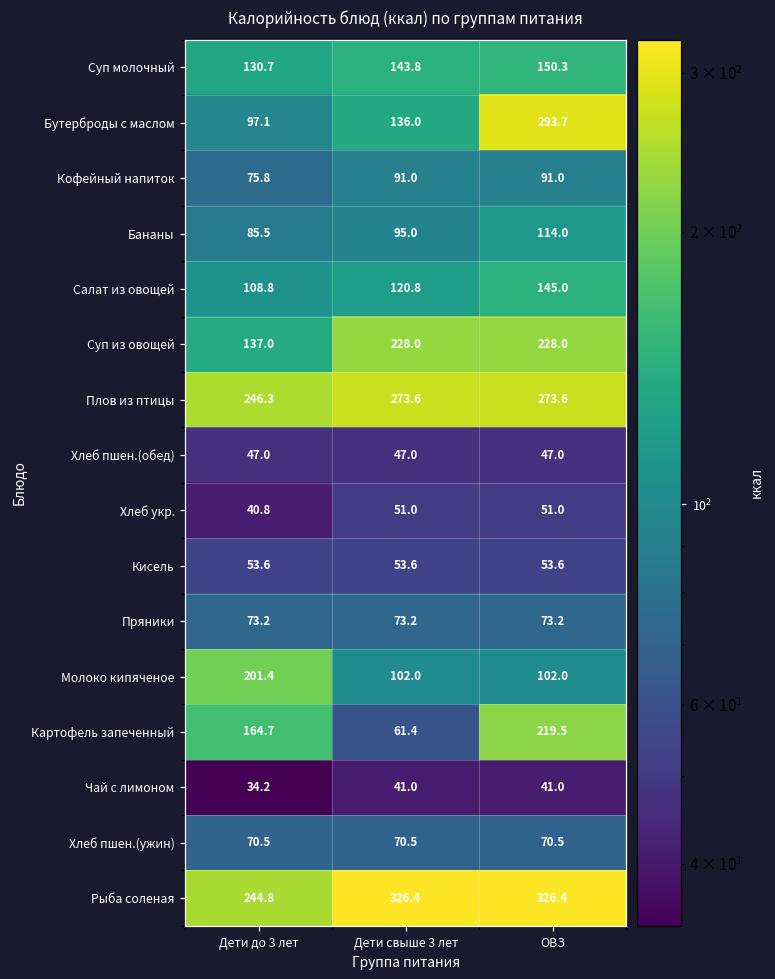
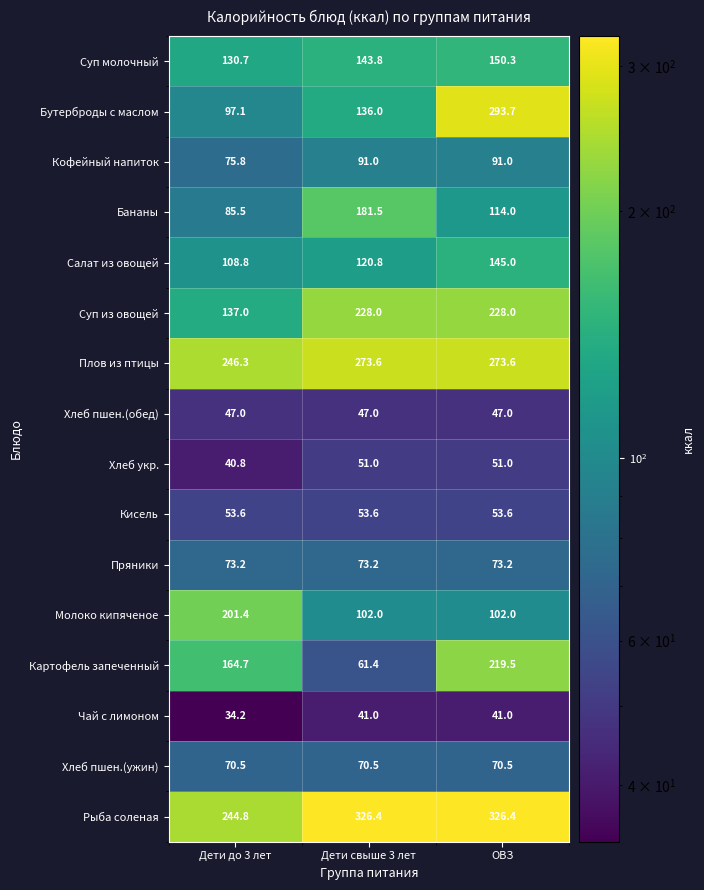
  {
    "Суп молочный": {
      "Дети до 3 лет": 130.7,
      "Дети свыше 3 лет": 143.8,
      "ОВЗ": 150.3
    },
    "Бутерброды с маслом": {
      "Дети до 3 лет": 97.1,
      "Дети свыше 3 лет": 136.0,
      "ОВЗ": 293.7
    },
    "Кофейный напиток": {
      "Дети до 3 лет": 75.8,
      "Дети свыше 3 лет": 91.0,
      "ОВЗ": 91.0
    },
    "Бананы": {
      "Дети до 3 лет": 85.5,
-     "Дети свыше 3 лет": 95.0,
+     "Дети свыше 3 лет": 181.5,
      "ОВЗ": 114.0
    },
    "Салат из овощей": {
      "Дети до 3 лет": 108.8,
      "Дети свыше 3 лет": 120.8,
      "ОВЗ": 145.0
    },
    "Суп из овощей": {
      "Дети до 3 лет": 137.0,
      "Дети свыше 3 лет": 228.0,
      "ОВЗ": 228.0
    },
    "Плов из птицы": {
      "Дети до 3 лет": 246.3,
      "Дети свыше 3 лет": 273.6,
      "ОВЗ": 273.6
    },
    "Хлеб пшен.(обед)": {
      "Дети до 3 лет": 47.0,
      "Дети свыше 3 лет": 47.0,
      "ОВЗ": 47.0
    },
    "Хлеб укр.": {
      "Дети до 3 лет": 40.8,
      "Дети свыше 3 лет": 51.0,
      "ОВЗ": 51.0
    },
    "Кисель": {
      "Дети до 3 лет": 53.6,
      "Дети свыше 3 лет": 53.6,
      "ОВЗ": 53.6
    },
    "Пряники": {
      "Дети до 3 лет": 73.2,
      "Дети свыше 3 лет": 73.2,
      "ОВЗ": 73.2
    },
    "Молоко кипяченое": {
      "Дети до 3 лет": 201.4,
      "Дети свыше 3 лет": 102.0,
      "ОВЗ": 102.0
    },
    "Картофель запеченный": {
      "Дети до 3 лет": 164.7,
      "Дети свыше 3 лет": 61.4,
      "ОВЗ": 219.5
    },
    "Чай с лимоном": {
      "Дети до 3 лет": 34.2,
      "Дети свыше 3 лет": 41.0,
      "ОВЗ": 41.0
    },
    "Хлеб пшен.(ужин)": {
      "Дети до 3 лет": 70.5,
      "Дети свыше 3 лет": 70.5,
      "ОВЗ": 70.5
    },
    "Рыба соленая": {
      "Дети до 3 лет": 244.8,
      "Дети свыше 3 лет": 326.4,
      "ОВЗ": 326.4
    }
  }
